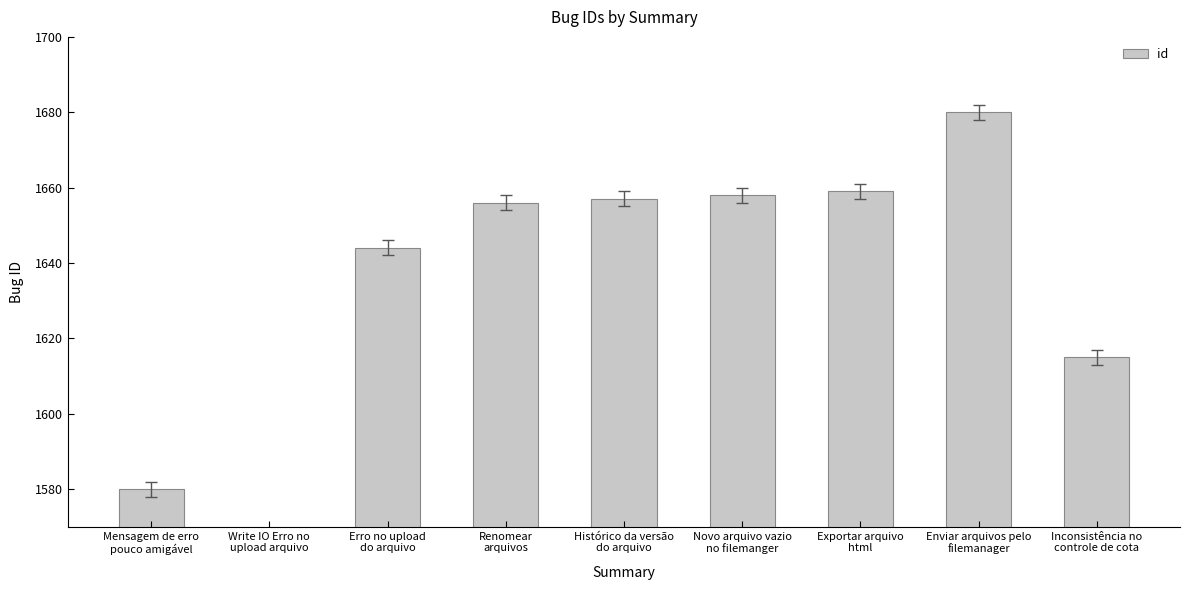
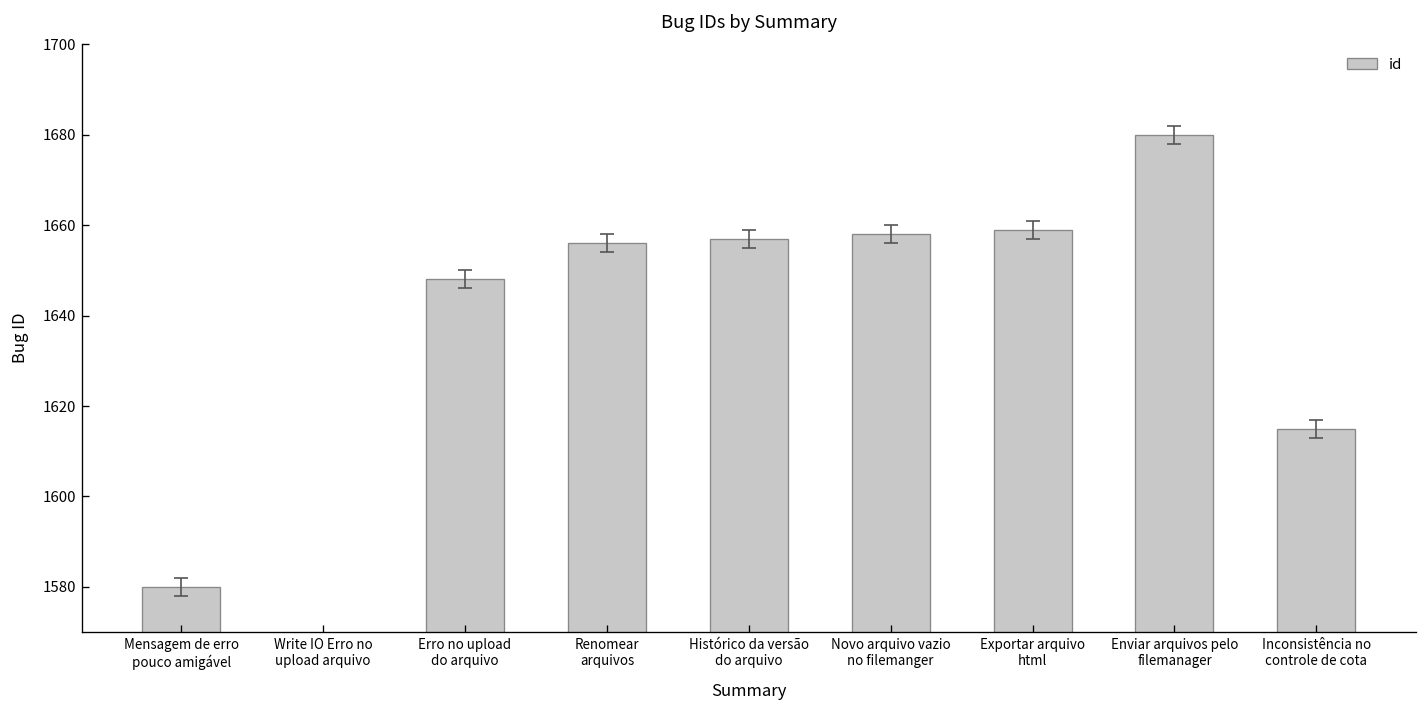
  {
    "id": {
      "Mensagem de erro pouco amigável": 1580,
-     "Erro no upload do arquivo": 1644,
+     "Erro no upload do arquivo": 1648,
      "Renomear arquivos": 1656,
      "Histórico da versão do arquivo": 1657,
      "Novo arquivo vazio no filemanger": 1658,
      "Exportar arquivo html": 1659,
      "Enviar arquivos pelo filemanager": 1680,
      "Inconsistência no controle de cota": 1615
    }
  }
